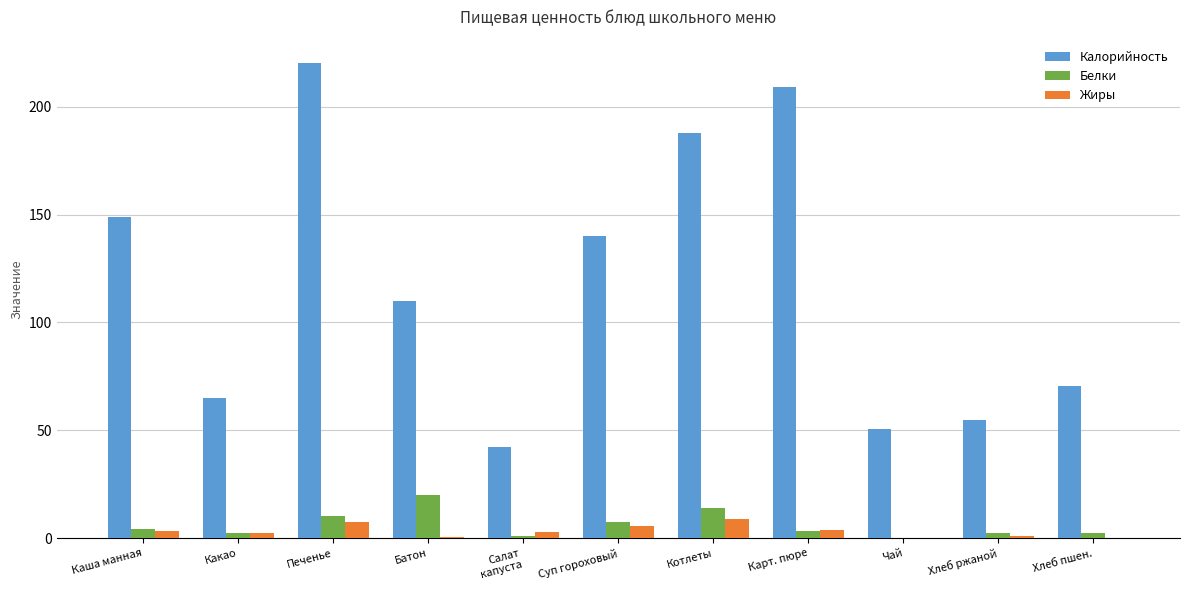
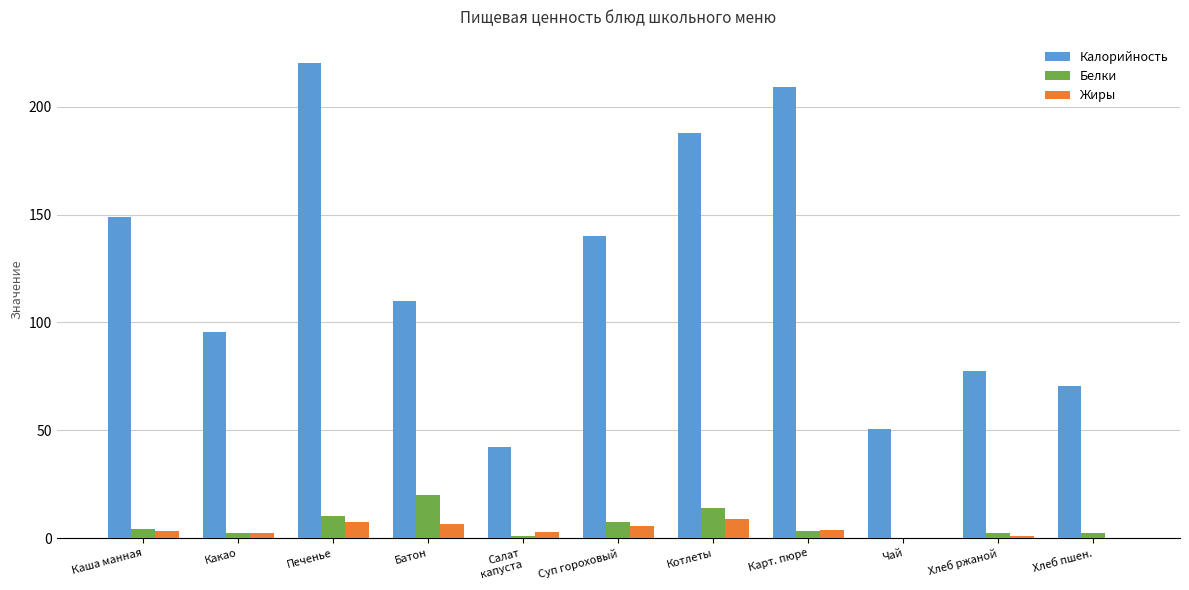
  {
    "Калорийность": {
      "Каша манная": 149,
-     "Какао": 65,
+     "Какао": 96,
      "Печенье": 220,
      "Батон": 110,
      "Салат капуста": 43,
      "Суп гороховый": 140,
      "Котлеты": 188,
      "Карт. пюре": 209,
      "Чай": 51,
-     "Хлеб ржаной": 55,
+     "Хлеб ржаной": 78,
      "Хлеб пшен.": 71
    },
    "Белки": {
      "Каша манная": 4,
      "Какао": 2,
      "Печенье": 10,
      "Батон": 20,
      "Суп гороховый": 8,
      "Котлеты": 14,
      "Карт. пюре": 3,
      "Хлеб ржаной": 3,
      "Хлеб пшен.": 2
    },
    "Жиры": {
      "Каша манная": 4,
      "Какао": 2,
      "Печенье": 8,
-     "Батон": 1,
+     "Батон": 7,
      "Салат капуста": 3,
      "Суп гороховый": 6,
      "Котлеты": 9,
      "Карт. пюре": 4
    }
  }
